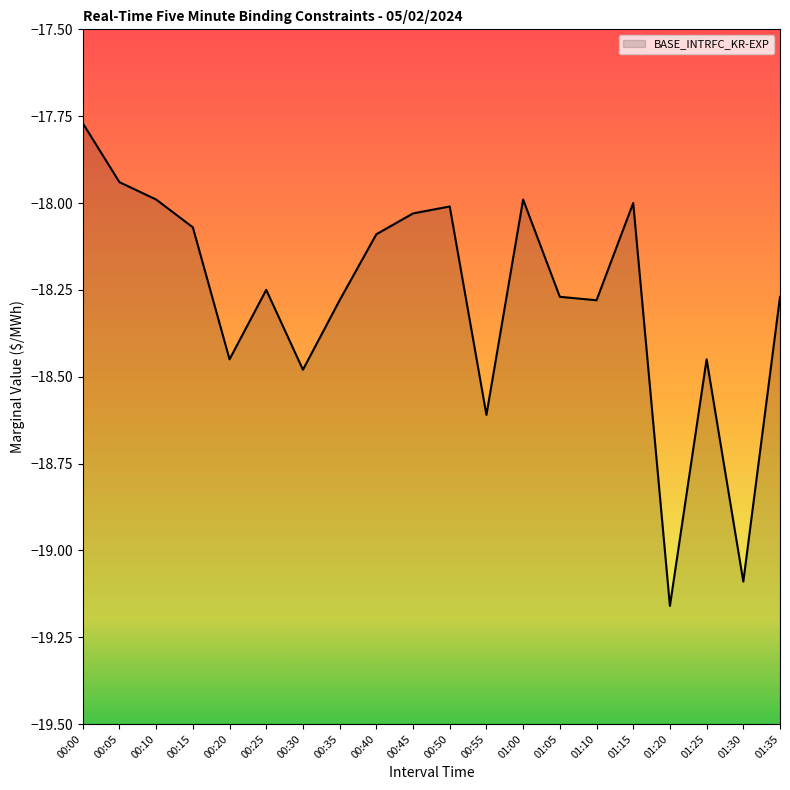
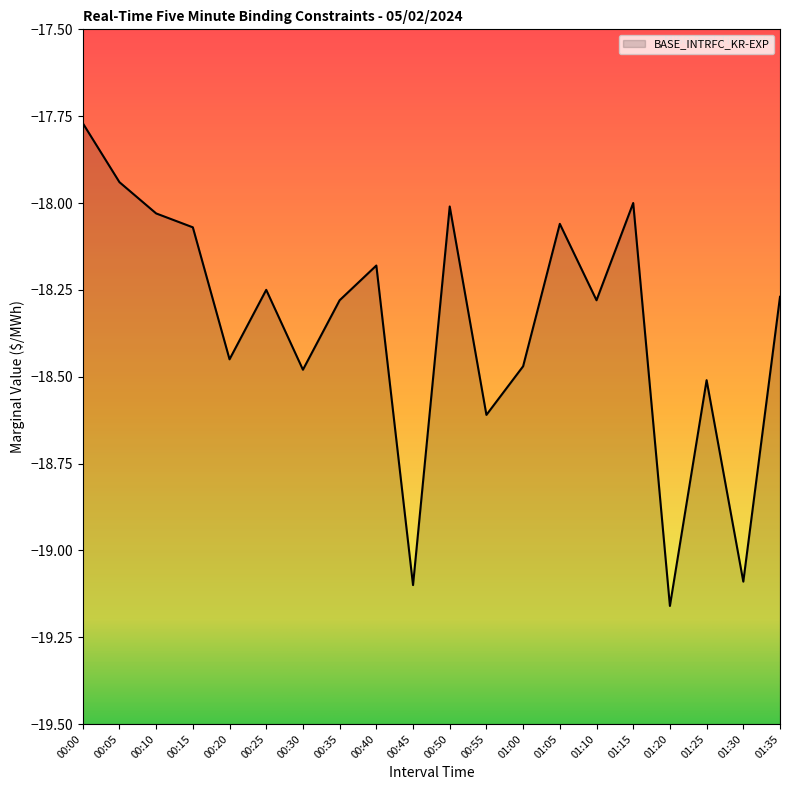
  {
    "00:00": -17.77,
    "00:05": -17.94,
-   "00:10": -17.99,
+   "00:10": -18.03,
    "00:15": -18.07,
    "00:20": -18.45,
    "00:25": -18.25,
    "00:30": -18.48,
    "00:35": -18.28,
-   "00:40": -18.09,
-   "00:45": -18.03,
+   "00:40": -18.18,
+   "00:45": -19.10,
    "00:50": -18.01,
    "00:55": -18.61,
-   "01:00": -17.99,
-   "01:05": -18.27,
+   "01:00": -18.47,
+   "01:05": -18.06,
    "01:10": -18.28,
    "01:15": -18.00,
    "01:20": -19.16,
-   "01:25": -18.45,
+   "01:25": -18.51,
    "01:30": -19.09,
    "01:35": -18.27
  }
